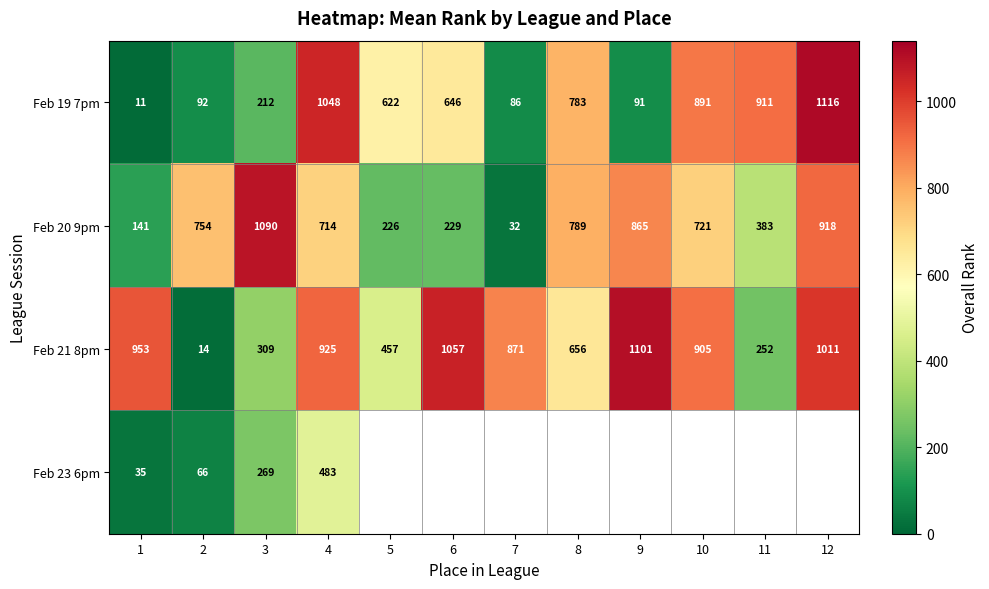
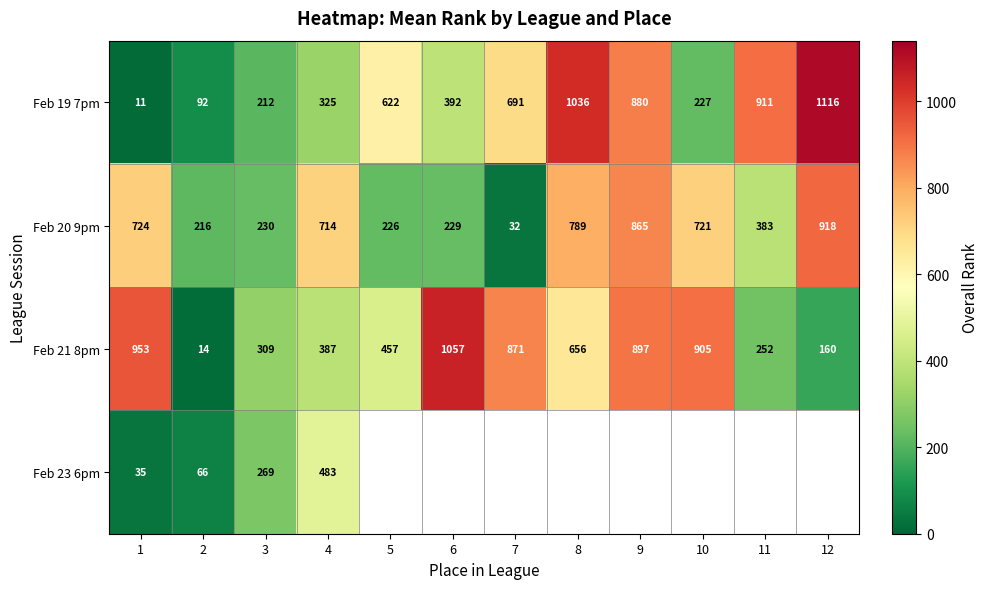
  {
    "Feb 19 7pm": {
      "1": 11,
      "2": 92,
      "3": 212,
-     "4": 1048,
+     "4": 325,
      "5": 622,
-     "6": 646,
-     "7": 86,
-     "8": 783,
-     "9": 91,
-     "10": 891,
+     "6": 392,
+     "7": 691,
+     "8": 1036,
+     "9": 880,
+     "10": 227,
      "11": 911,
      "12": 1116
    },
    "Feb 20 9pm": {
-     "1": 141,
-     "2": 754,
-     "3": 1090,
+     "1": 724,
+     "2": 216,
+     "3": 230,
      "4": 714,
      "5": 226,
      "6": 229,
      "7": 32,
      "8": 789,
      "9": 865,
      "10": 721,
      "11": 383,
      "12": 918
    },
    "Feb 21 8pm": {
      "1": 953,
      "2": 14,
      "3": 309,
-     "4": 925,
+     "4": 387,
      "5": 457,
      "6": 1057,
      "7": 871,
      "8": 656,
-     "9": 1101,
+     "9": 897,
      "10": 905,
      "11": 252,
-     "12": 1011
+     "12": 160
    },
    "Feb 23 6pm": {
      "1": 35,
      "2": 66,
      "3": 269,
      "4": 483
    }
  }
